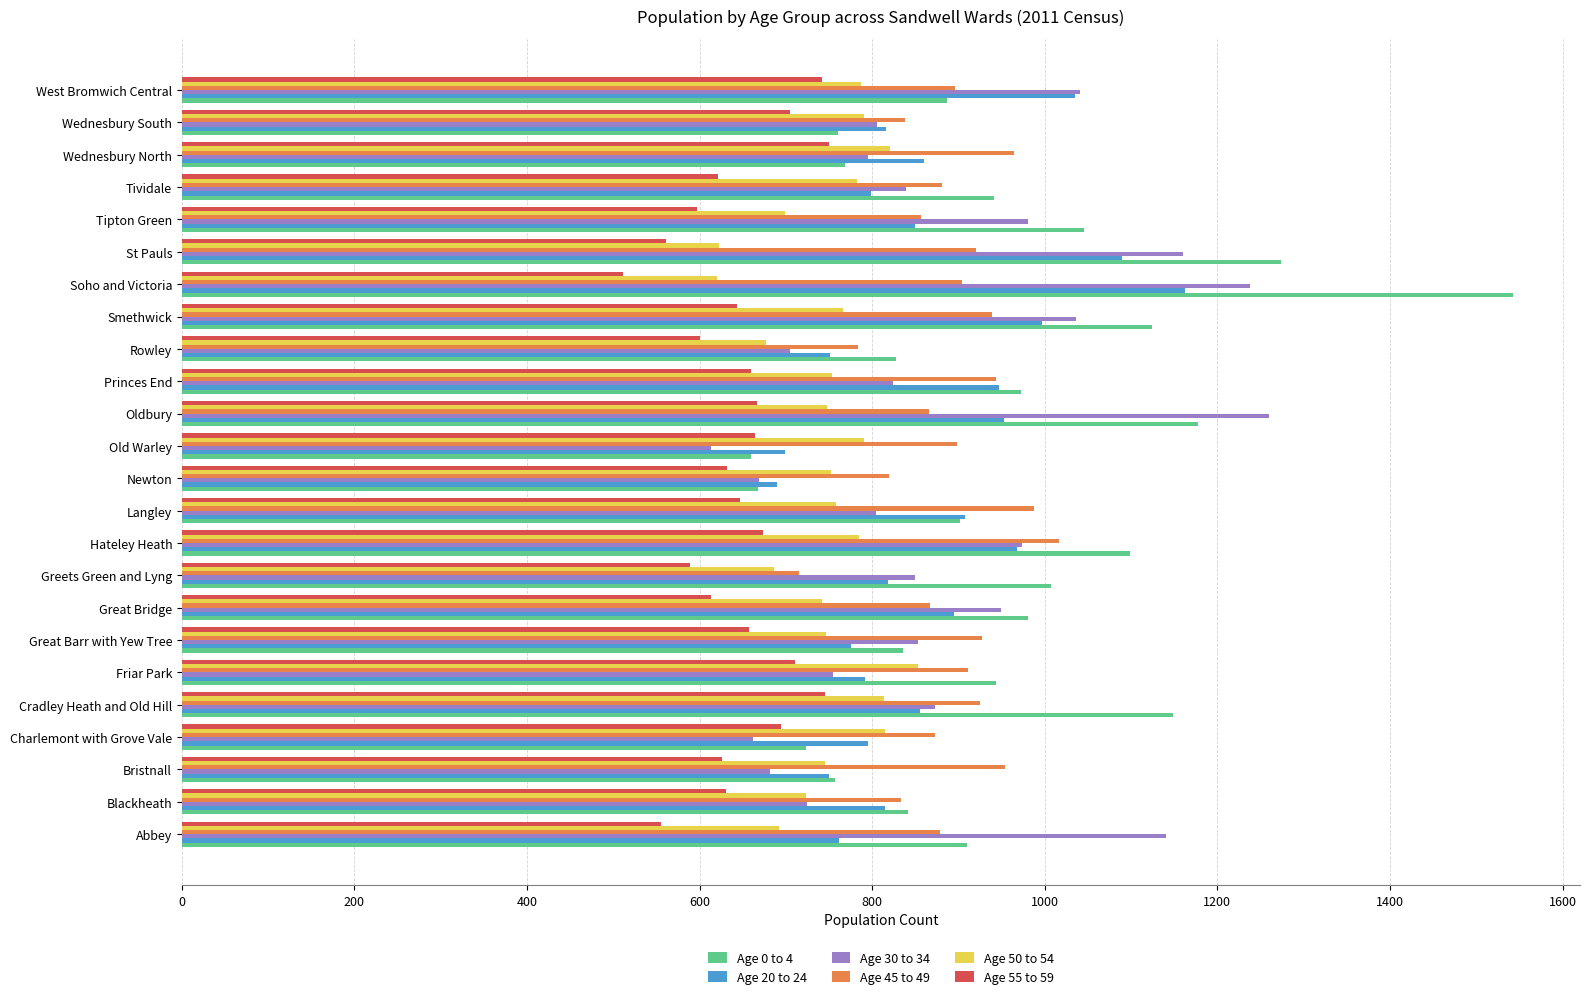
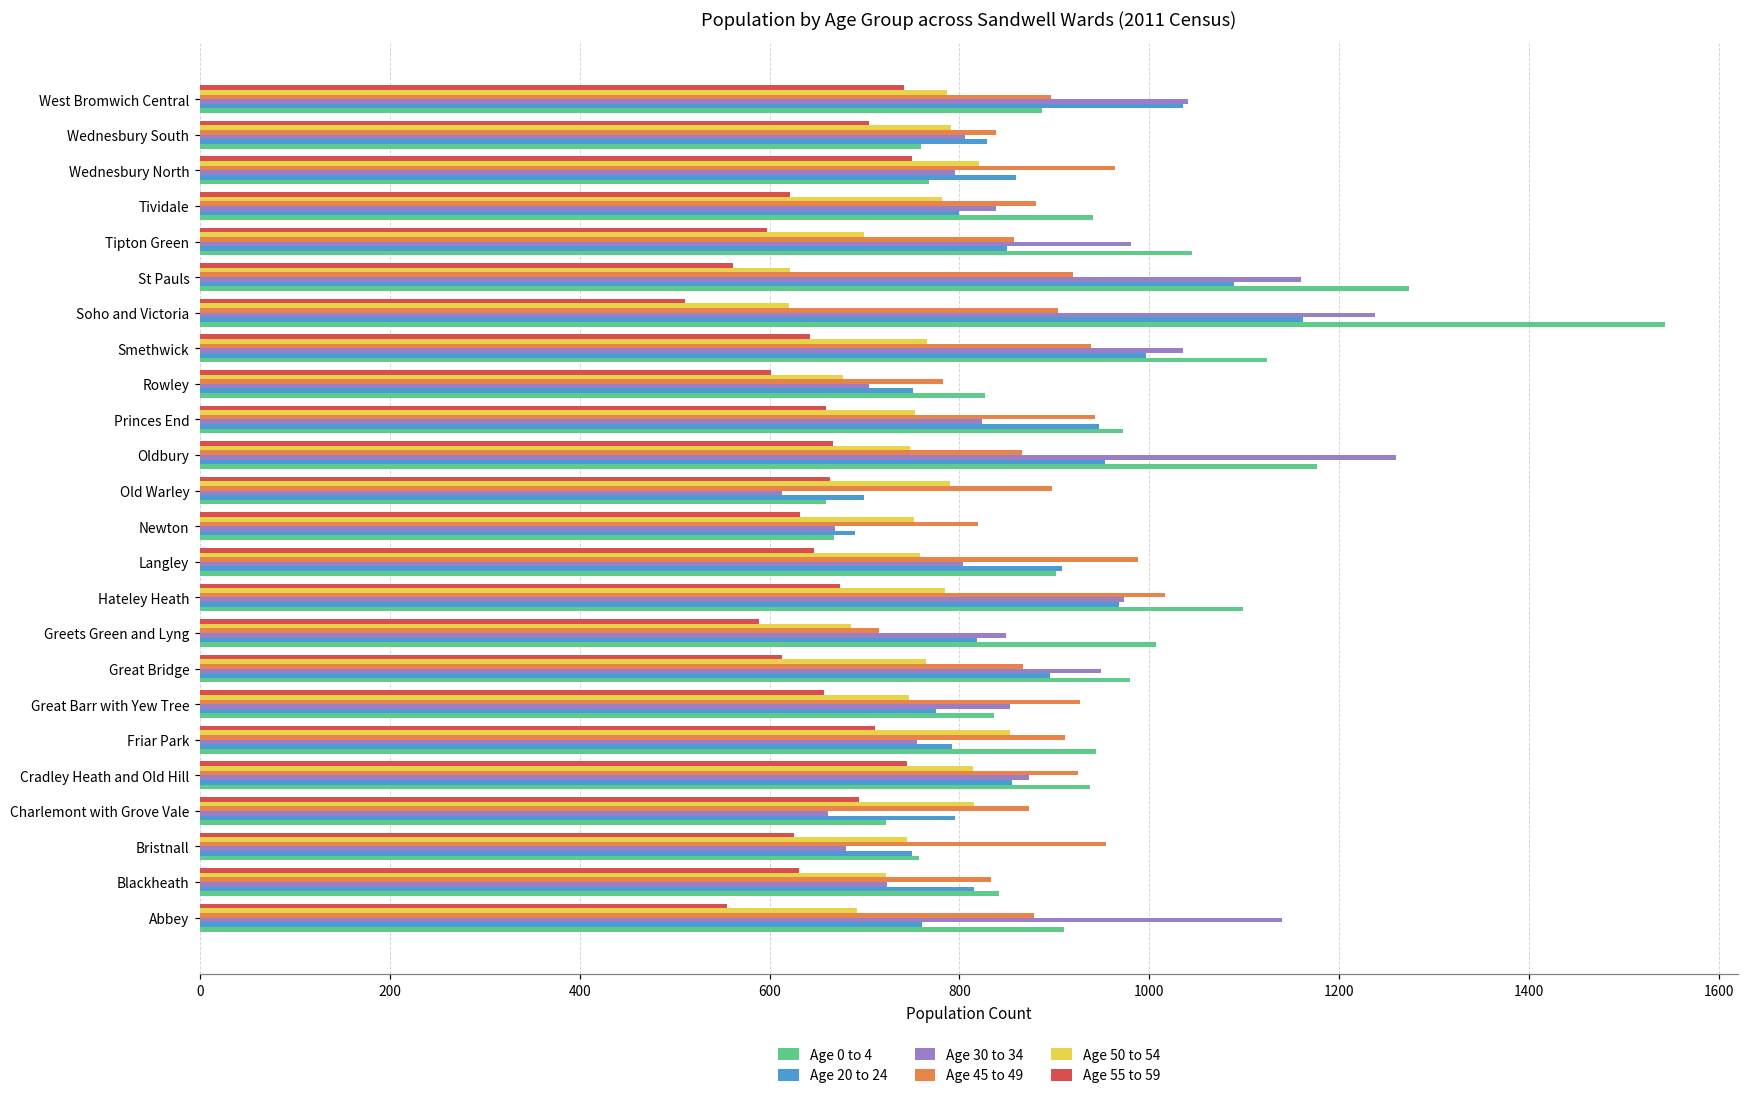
  {
    "Age 0 to 4": {
      "West Bromwich Central": 890,
      "Wednesbury South": 760,
      "Wednesbury North": 770,
      "Tividale": 940,
      "Tipton Green": 1050,
      "St Pauls": 1270,
      "Soho and Victoria": 1540,
      "Smethwick": 1120,
      "Rowley": 830,
      "Princes End": 970,
      "Oldbury": 1180,
      "Old Warley": 660,
      "Newton": 670,
      "Langley": 900,
      "Hateley Heath": 1100,
      "Greets Green and Lyng": 1010,
      "Great Bridge": 980,
      "Great Barr with Yew Tree": 840,
      "Friar Park": 940,
-     "Cradley Heath and Old Hill": 1150,
+     "Cradley Heath and Old Hill": 940,
      "Charlemont with Grove Vale": 720,
      "Bristnall": 760,
      "Blackheath": 840,
      "Abbey": 910
    },
    "Age 20 to 24": {
      "West Bromwich Central": 1040,
-     "Wednesbury South": 820,
+     "Wednesbury South": 830,
      "Wednesbury North": 860,
      "Tividale": 800,
      "Tipton Green": 850,
      "St Pauls": 1090,
      "Soho and Victoria": 1160,
      "Smethwick": 1000,
      "Rowley": 750,
      "Princes End": 950,
      "Oldbury": 950,
      "Old Warley": 700,
      "Newton": 690,
      "Langley": 910,
      "Hateley Heath": 970,
      "Greets Green and Lyng": 820,
      "Great Bridge": 900,
      "Great Barr with Yew Tree": 780,
      "Friar Park": 790,
      "Cradley Heath and Old Hill": 860,
      "Charlemont with Grove Vale": 800,
      "Bristnall": 750,
      "Blackheath": 820,
      "Abbey": 760
    },
    "Age 30 to 34": {
      "West Bromwich Central": 1040,
      "Wednesbury South": 810,
      "Wednesbury North": 800,
      "Tividale": 840,
      "Tipton Green": 980,
      "St Pauls": 1160,
      "Soho and Victoria": 1240,
      "Smethwick": 1040,
      "Rowley": 710,
      "Princes End": 820,
      "Oldbury": 1260,
      "Old Warley": 610,
      "Newton": 670,
      "Langley": 800,
      "Hateley Heath": 970,
      "Greets Green and Lyng": 850,
      "Great Bridge": 950,
      "Great Barr with Yew Tree": 850,
      "Friar Park": 760,
      "Cradley Heath and Old Hill": 870,
      "Charlemont with Grove Vale": 660,
      "Bristnall": 680,
      "Blackheath": 720,
      "Abbey": 1140
    },
    "Age 50 to 54": {
      "West Bromwich Central": 790,
      "Wednesbury South": 790,
      "Wednesbury North": 820,
      "Tividale": 780,
      "Tipton Green": 700,
      "St Pauls": 620,
      "Soho and Victoria": 620,
      "Smethwick": 770,
      "Rowley": 680,
      "Princes End": 750,
      "Oldbury": 750,
      "Old Warley": 790,
      "Newton": 750,
      "Langley": 760,
      "Hateley Heath": 790,
      "Greets Green and Lyng": 690,
-     "Great Bridge": 740,
+     "Great Bridge": 770,
      "Great Barr with Yew Tree": 750,
      "Friar Park": 850,
      "Cradley Heath and Old Hill": 810,
      "Charlemont with Grove Vale": 820,
      "Bristnall": 750,
      "Blackheath": 720,
      "Abbey": 690
    }
  }
